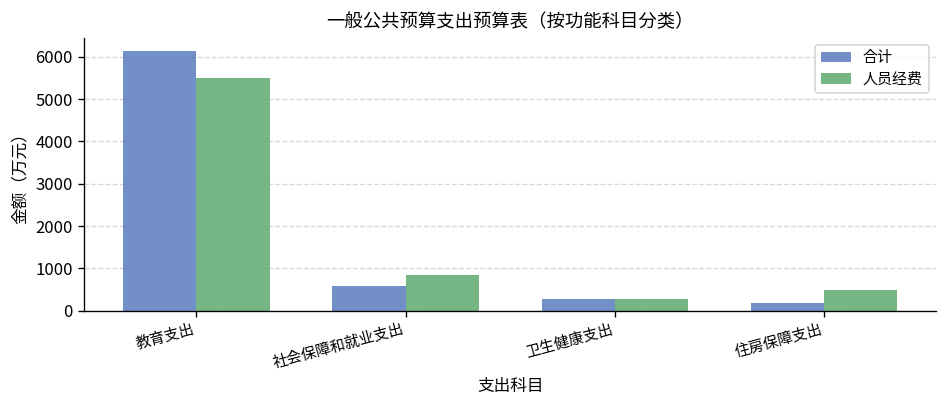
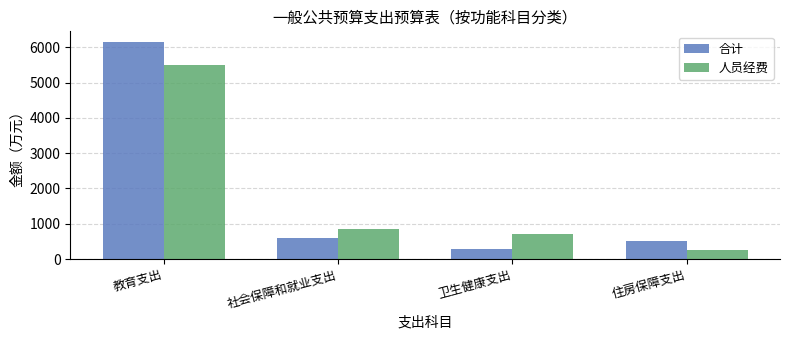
  {
    "合计": {
      "教育支出": 6100,
      "社会保障和就业支出": 600,
      "卫生健康支出": 300,
-     "住房保障支出": 200
+     "住房保障支出": 500
    },
    "人员经费": {
      "教育支出": 5500,
      "社会保障和就业支出": 900,
-     "卫生健康支出": 300,
-     "住房保障支出": 500
+     "卫生健康支出": 700,
+     "住房保障支出": 200
    }
  }
